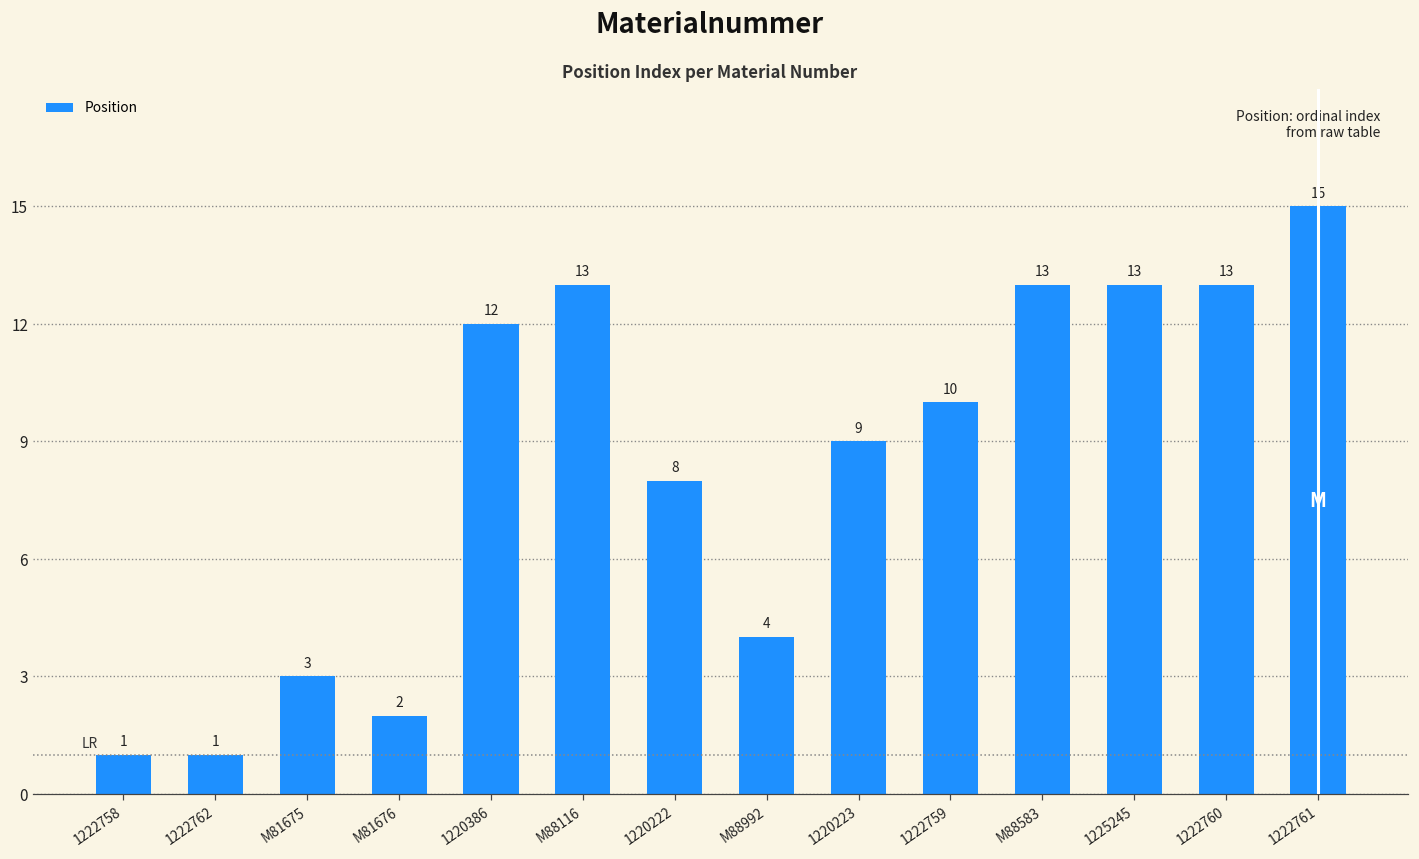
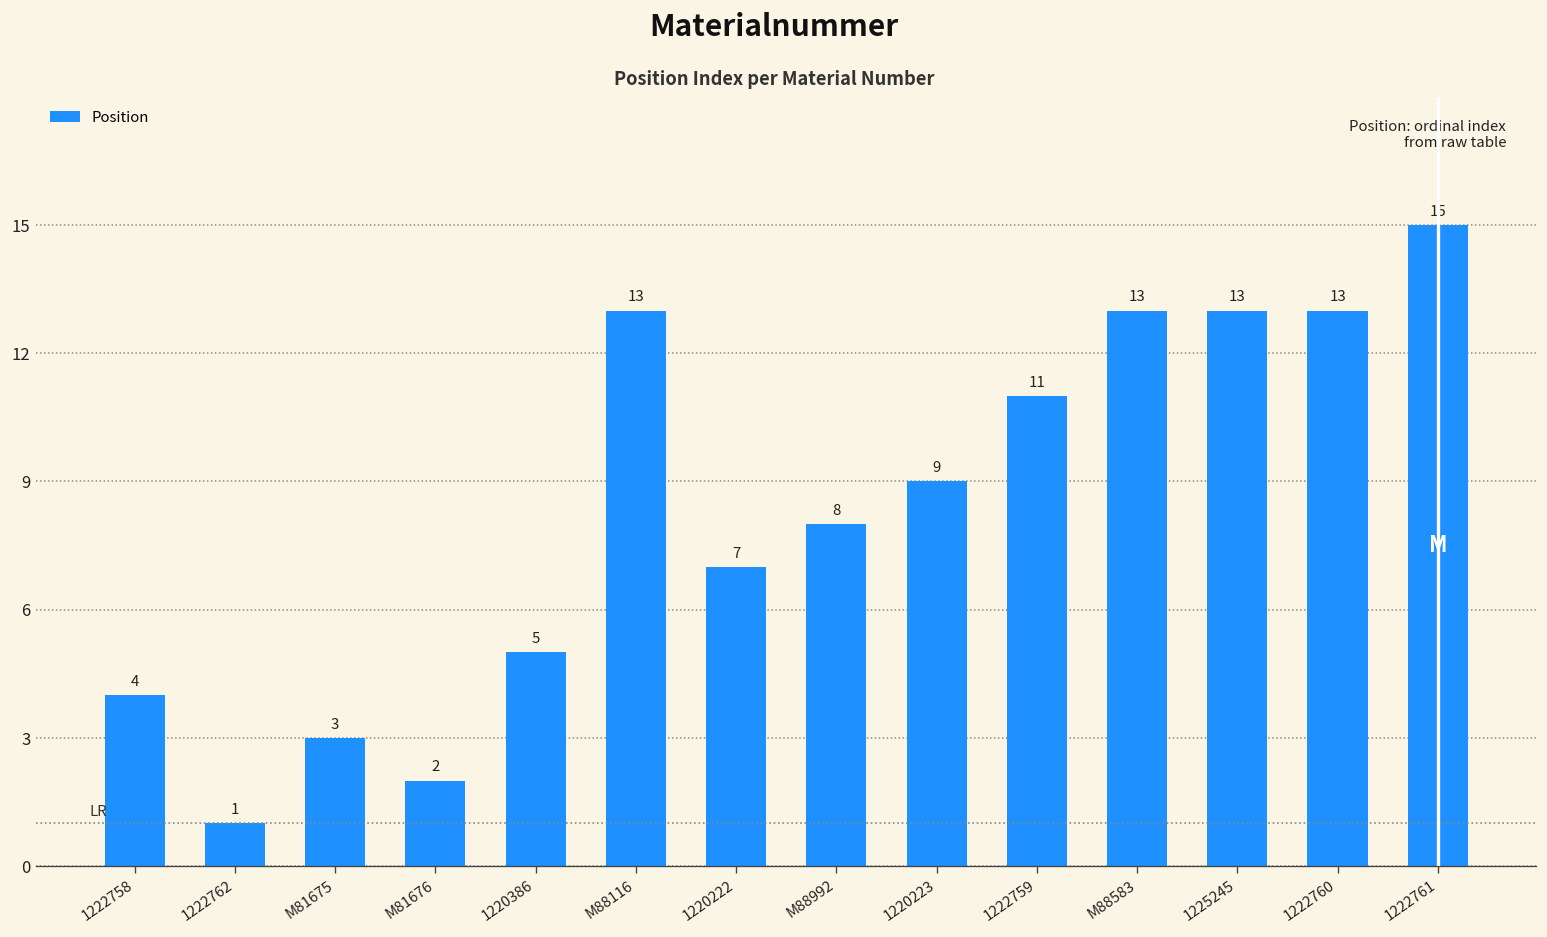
  {
-   "1222758": 1,
+   "1222758": 4,
    "1222762": 1,
    "M81675": 3,
    "M81676": 2,
-   "1220386": 12,
+   "1220386": 5,
    "M88116": 13,
-   "1220222": 8,
-   "M88992": 4,
+   "1220222": 7,
+   "M88992": 8,
    "1220223": 9,
-   "1222759": 10,
+   "1222759": 11,
    "M88583": 13,
    "1225245": 13,
    "1222760": 13,
    "1222761": 15
  }
